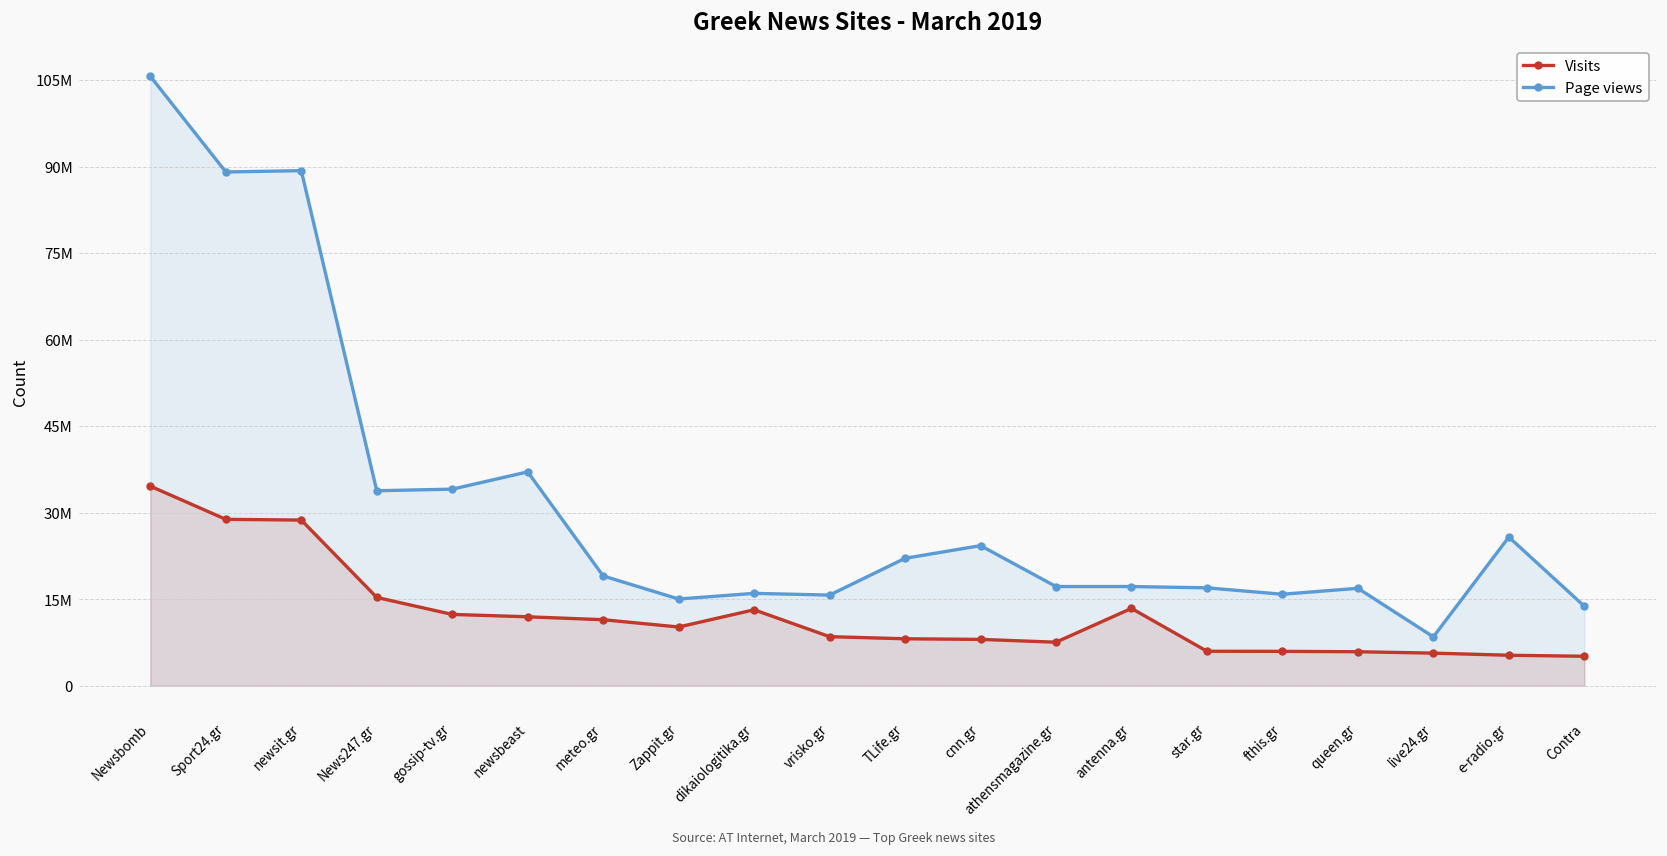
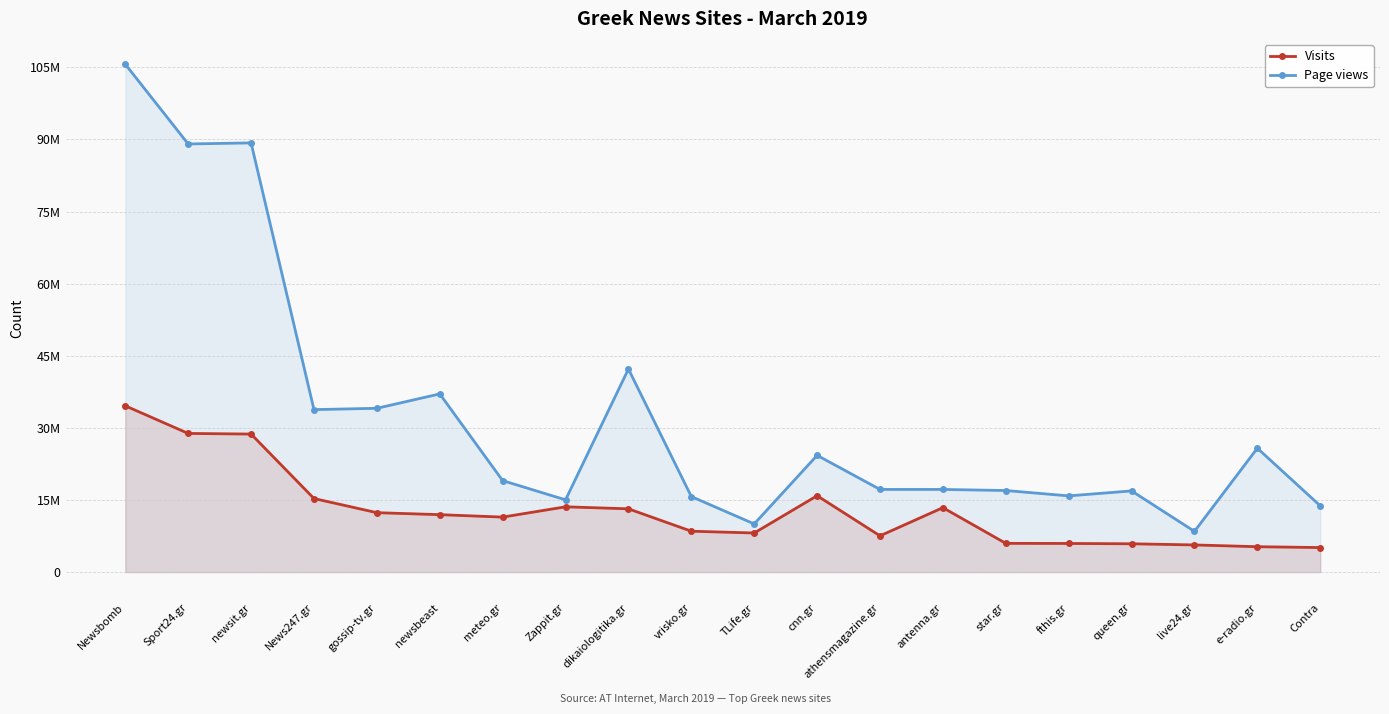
  {
    "Visits": {
      "Newsbomb": 35000000,
      "Sport24.gr": 29000000,
      "newsit.gr": 29000000,
      "News247.gr": 15000000,
      "gossip-tv.gr": 12000000,
      "newsbeast": 12000000,
      "meteo.gr": 11000000,
-     "Zappit.gr": 10000000,
+     "Zappit.gr": 14000000,
      "dikaiologitika.gr": 13000000,
      "vrisko.gr": 9000000,
      "TLife.gr": 8000000,
-     "cnn.gr": 8000000,
+     "cnn.gr": 16000000,
      "athensmagazine.gr": 8000000,
      "antenna.gr": 13000000,
      "star.gr": 6000000,
      "fthis.gr": 6000000,
      "queen.gr": 6000000,
      "live24.gr": 6000000,
      "e-radio.gr": 5000000,
      "Contra": 5000000
    },
    "Page views": {
      "Newsbomb": 106000000,
      "Sport24.gr": 89000000,
      "newsit.gr": 89000000,
      "News247.gr": 34000000,
      "gossip-tv.gr": 34000000,
      "newsbeast": 37000000,
      "meteo.gr": 19000000,
      "Zappit.gr": 15000000,
-     "dikaiologitika.gr": 16000000,
+     "dikaiologitika.gr": 42000000,
      "vrisko.gr": 16000000,
-     "TLife.gr": 22000000,
+     "TLife.gr": 10000000,
      "cnn.gr": 24000000,
      "athensmagazine.gr": 17000000,
      "antenna.gr": 17000000,
      "star.gr": 17000000,
      "fthis.gr": 16000000,
      "queen.gr": 17000000,
      "live24.gr": 8000000,
      "e-radio.gr": 26000000,
      "Contra": 14000000
    }
  }
